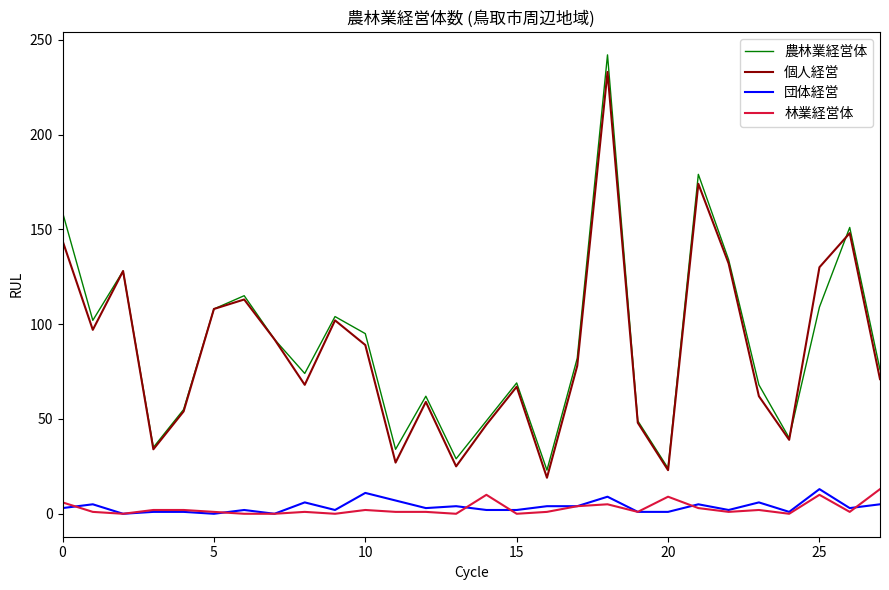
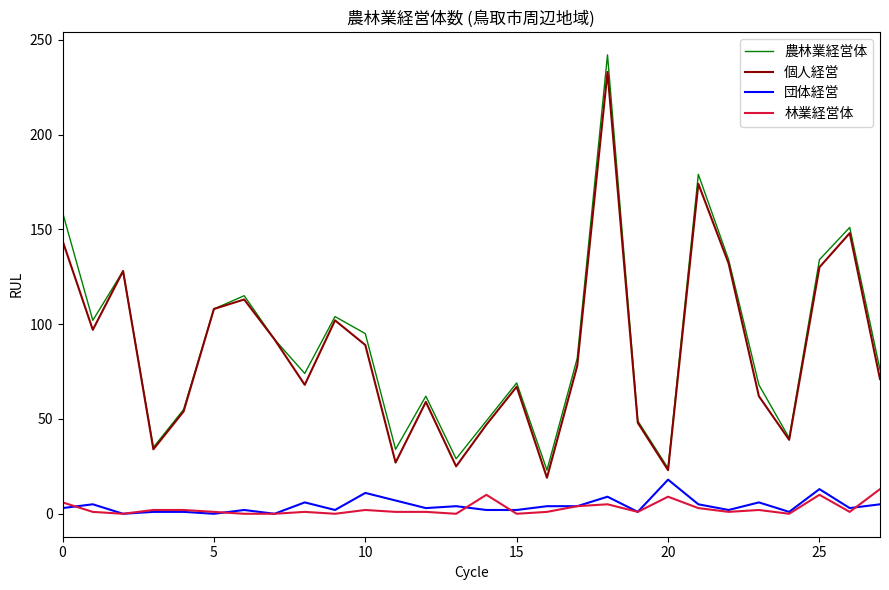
  {
    "農林業経営体": {
      "0": 159,
      "10": 95,
      "15": 69,
-     "25": 109
+     "25": 134
    },
    "個人経営": {
      "0": 144,
      "10": 89,
      "15": 67,
      "25": 130
    },
    "団体経営": {
      "0": 3,
      "10": 11,
      "15": 2,
-     "20": 1,
+     "20": 18,
      "25": 13
    },
    "林業経営体": {
      "0": 6,
      "10": 2,
      "15": 0,
      "20": 9,
      "25": 10
    }
  }
